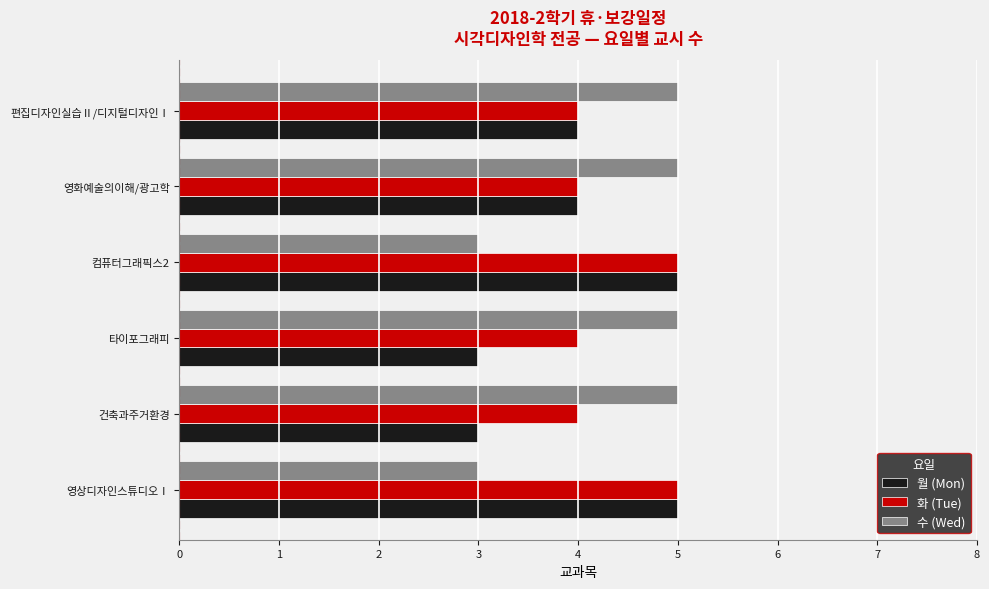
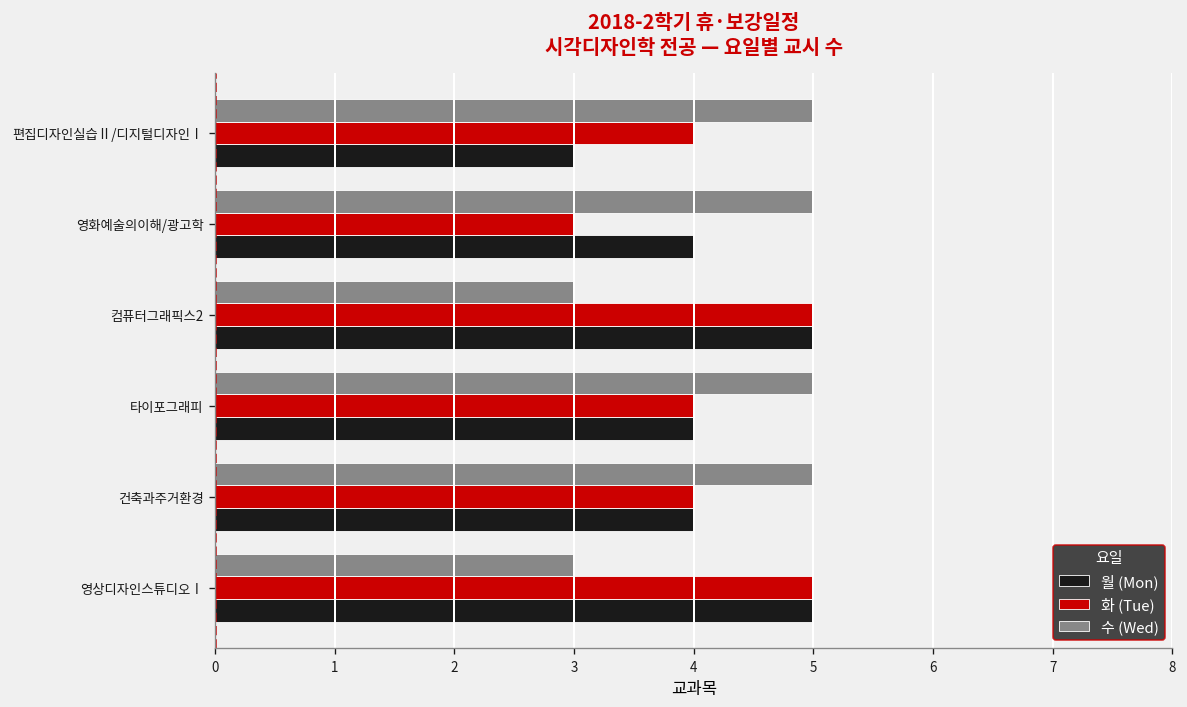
  {
    "월 (Mon)": {
-     "편집디자인실습Ⅱ/디지털디자인Ⅰ": 4,
+     "편집디자인실습Ⅱ/디지털디자인Ⅰ": 3,
      "영화예술의이해/광고학": 4,
      "컴퓨터그래픽스2": 5,
-     "타이포그래피": 3,
-     "건축과주거환경": 3,
+     "타이포그래피": 4,
+     "건축과주거환경": 4,
      "영상디자인스튜디오Ⅰ": 5
    },
    "화 (Tue)": {
      "편집디자인실습Ⅱ/디지털디자인Ⅰ": 4,
-     "영화예술의이해/광고학": 4,
+     "영화예술의이해/광고학": 3,
      "컴퓨터그래픽스2": 5,
      "타이포그래피": 4,
      "건축과주거환경": 4,
      "영상디자인스튜디오Ⅰ": 5
    },
    "수 (Wed)": {
      "편집디자인실습Ⅱ/디지털디자인Ⅰ": 5,
      "영화예술의이해/광고학": 5,
      "컴퓨터그래픽스2": 3,
      "타이포그래피": 5,
      "건축과주거환경": 5,
      "영상디자인스튜디오Ⅰ": 3
    }
  }
